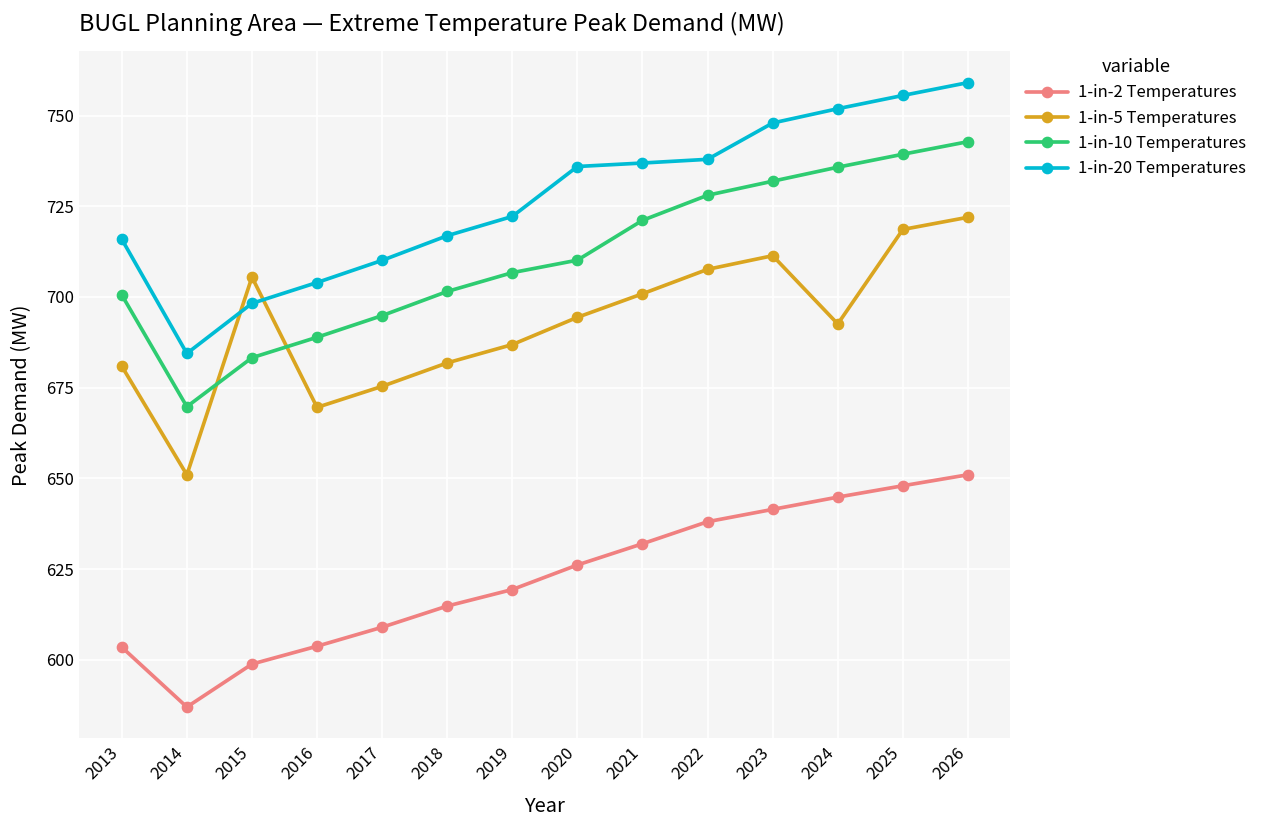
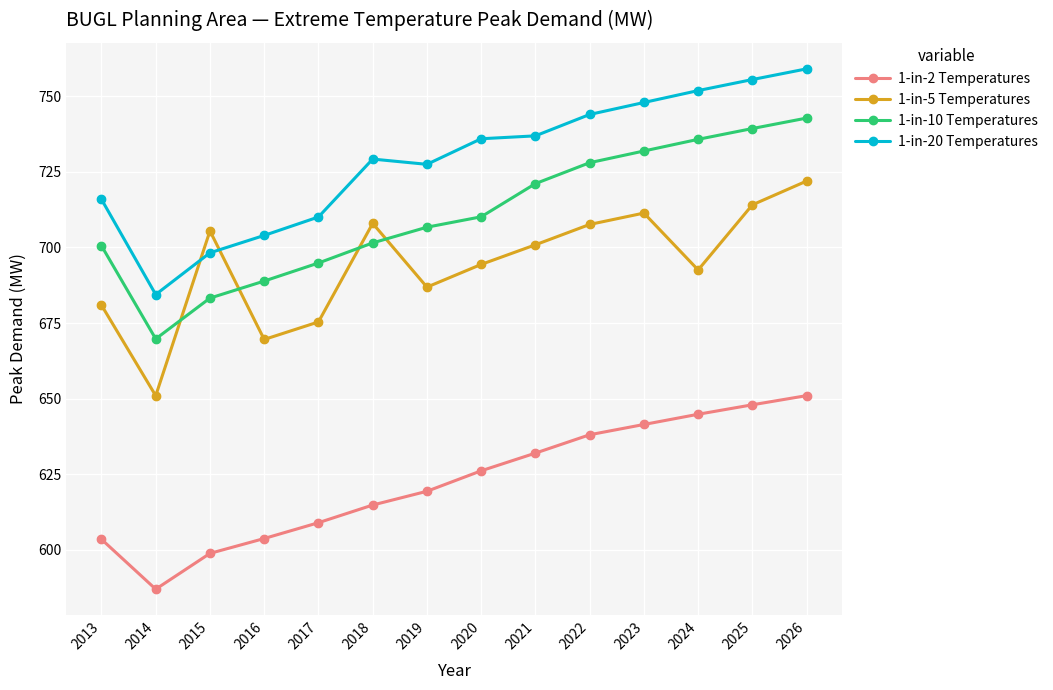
  {
    "1-in-2 Temperatures": {
      "2013": 604,
      "2014": 587,
      "2015": 599,
      "2016": 604,
      "2017": 609,
      "2018": 615,
      "2019": 619,
      "2020": 626,
      "2021": 632,
      "2022": 638,
      "2023": 641,
      "2024": 645,
      "2025": 648,
      "2026": 651
    },
    "1-in-5 Temperatures": {
      "2013": 681,
      "2014": 651,
      "2015": 705,
      "2016": 670,
      "2017": 675,
-     "2018": 682,
+     "2018": 708,
      "2019": 687,
      "2020": 694,
      "2021": 701,
      "2022": 708,
      "2023": 711,
      "2024": 693,
-     "2025": 719,
+     "2025": 714,
      "2026": 722
    },
    "1-in-10 Temperatures": {
      "2013": 701,
      "2014": 670,
      "2015": 683,
      "2016": 689,
      "2017": 695,
      "2018": 702,
      "2019": 707,
      "2020": 710,
      "2021": 721,
      "2022": 728,
      "2023": 732,
      "2024": 736,
      "2025": 739,
      "2026": 743
    },
    "1-in-20 Temperatures": {
      "2013": 716,
      "2014": 684,
      "2015": 698,
      "2016": 704,
      "2017": 710,
-     "2018": 717,
-     "2019": 722,
+     "2018": 729,
+     "2019": 728,
      "2020": 736,
      "2021": 737,
-     "2022": 738,
+     "2022": 744,
      "2023": 748,
      "2024": 752,
      "2025": 756,
      "2026": 759
    }
  }
